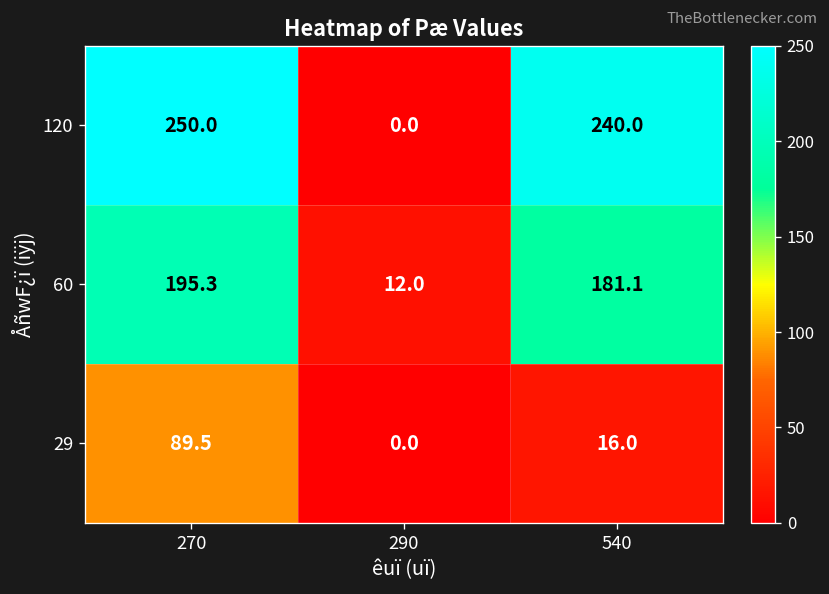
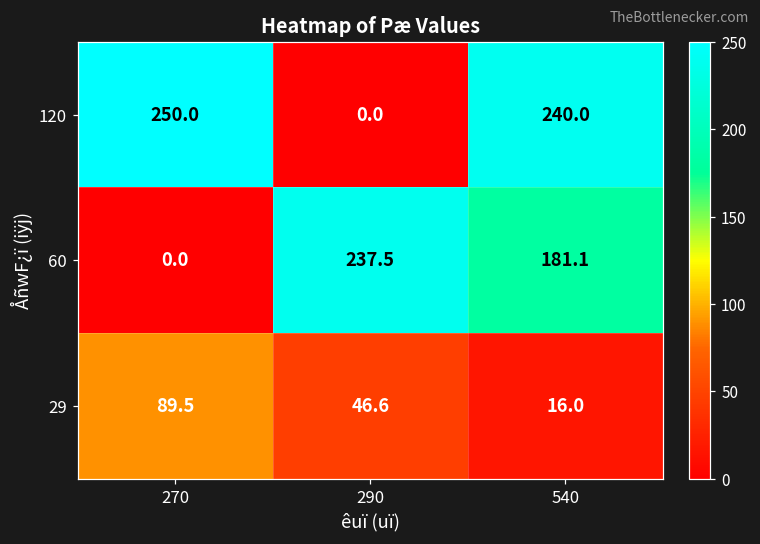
  {
    "120": {
      "270": 250.0,
      "290": 0.0,
      "540": 240.0
    },
    "60": {
-     "270": 195.3,
-     "290": 12.0,
+     "270": 0.0,
+     "290": 237.5,
      "540": 181.1
    },
    "29": {
      "270": 89.5,
-     "290": 0.0,
+     "290": 46.6,
      "540": 16.0
    }
  }
